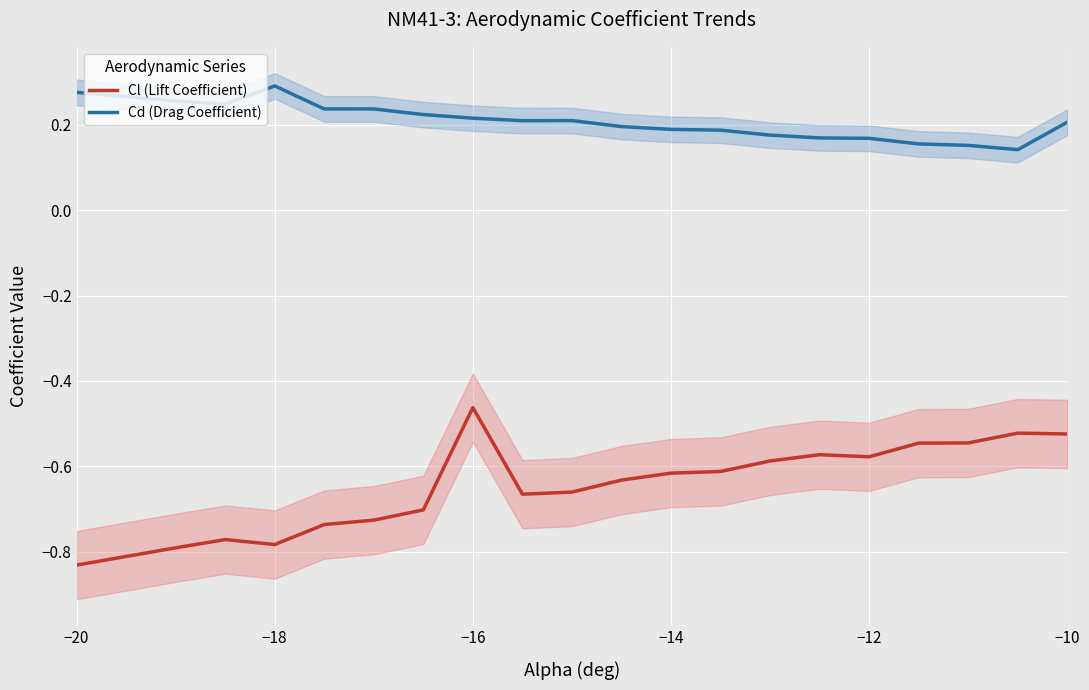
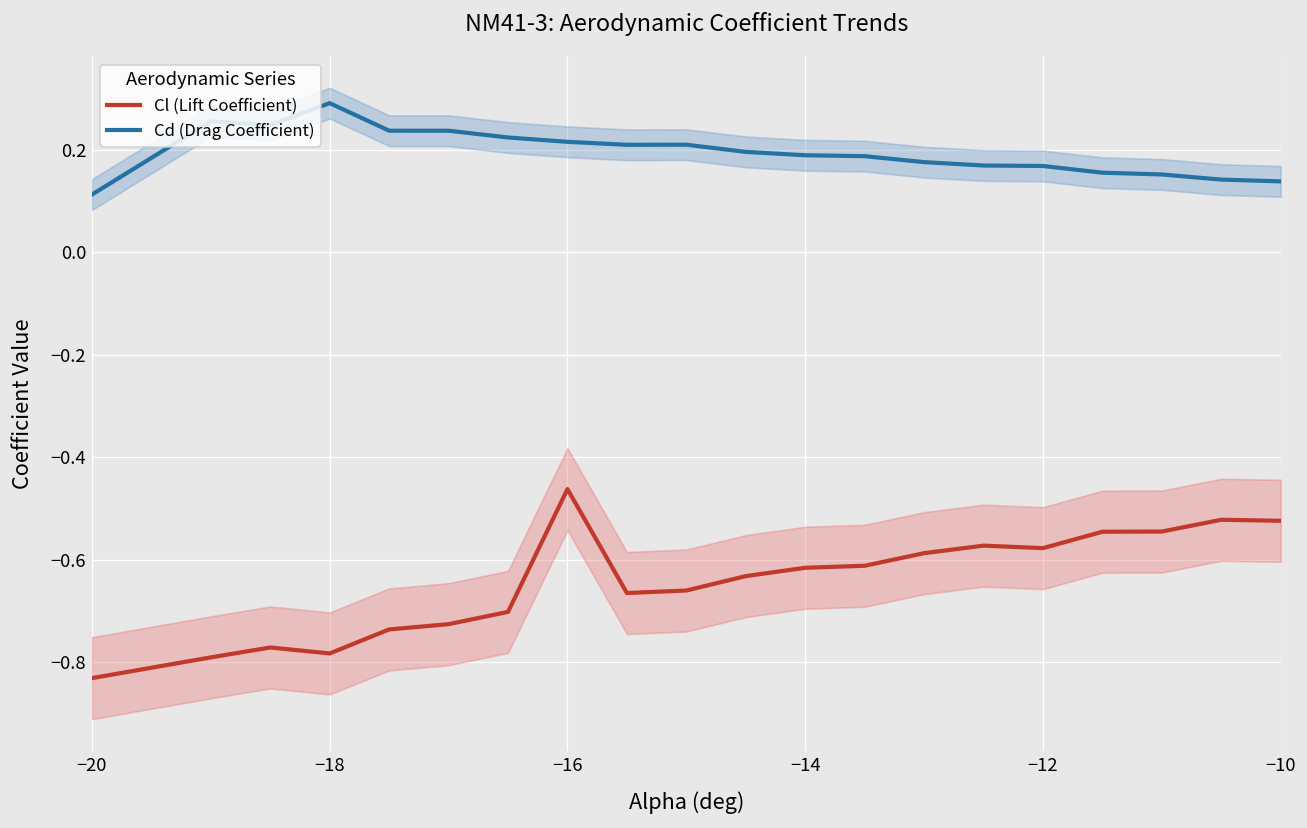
  {
    "Cl (Lift Coefficient)": {
      "−20": -0.83,
      "−18": -0.78,
      "−16": -0.46,
      "−14": -0.62,
      "−12": -0.58,
      "−10": -0.52
    },
    "Cd (Drag Coefficient)": {
-     "−20": 0.28,
+     "−20": 0.11,
      "−18": 0.29,
      "−16": 0.22,
      "−14": 0.19,
      "−12": 0.17,
-     "−10": 0.21
+     "−10": 0.14
    }
  }
